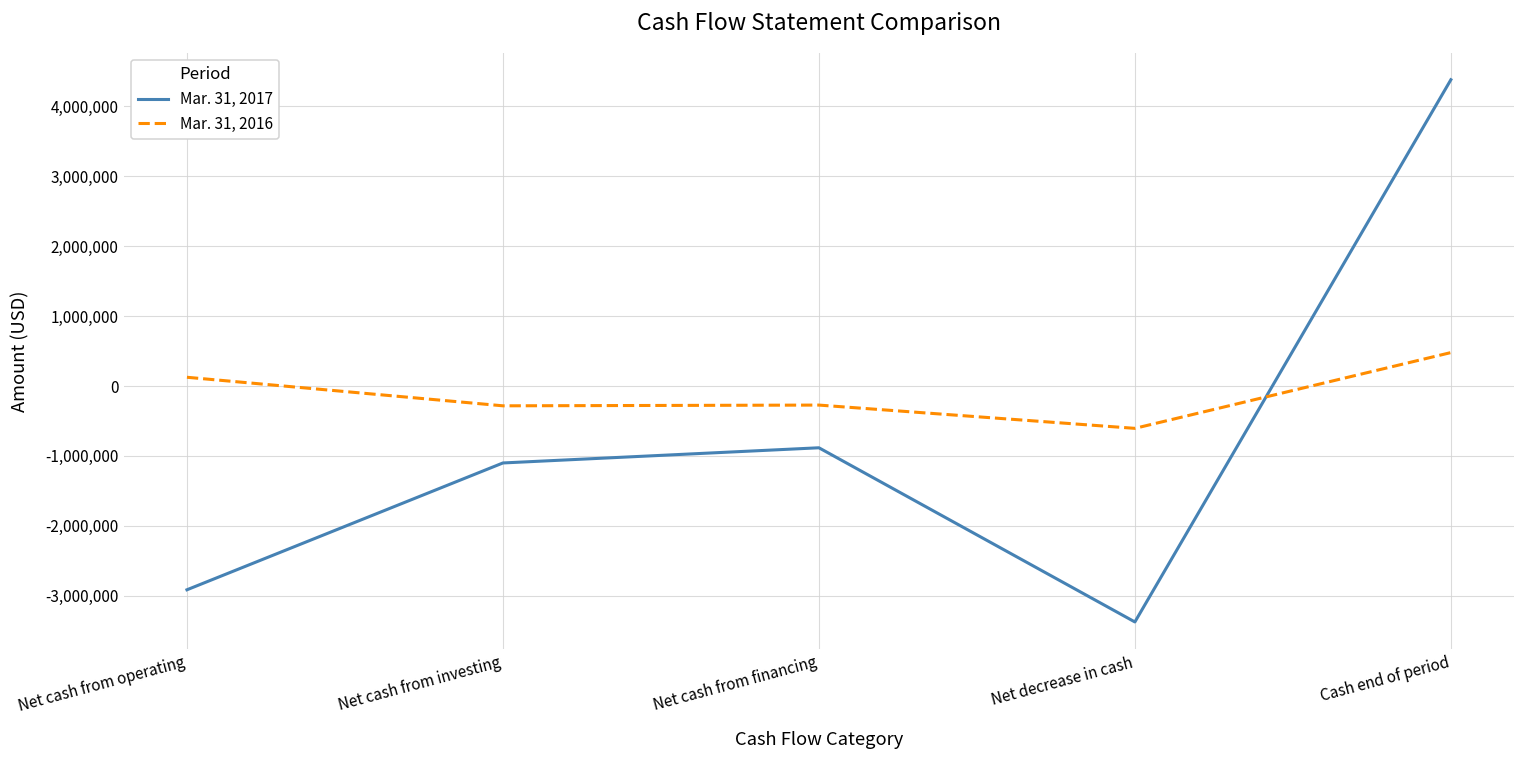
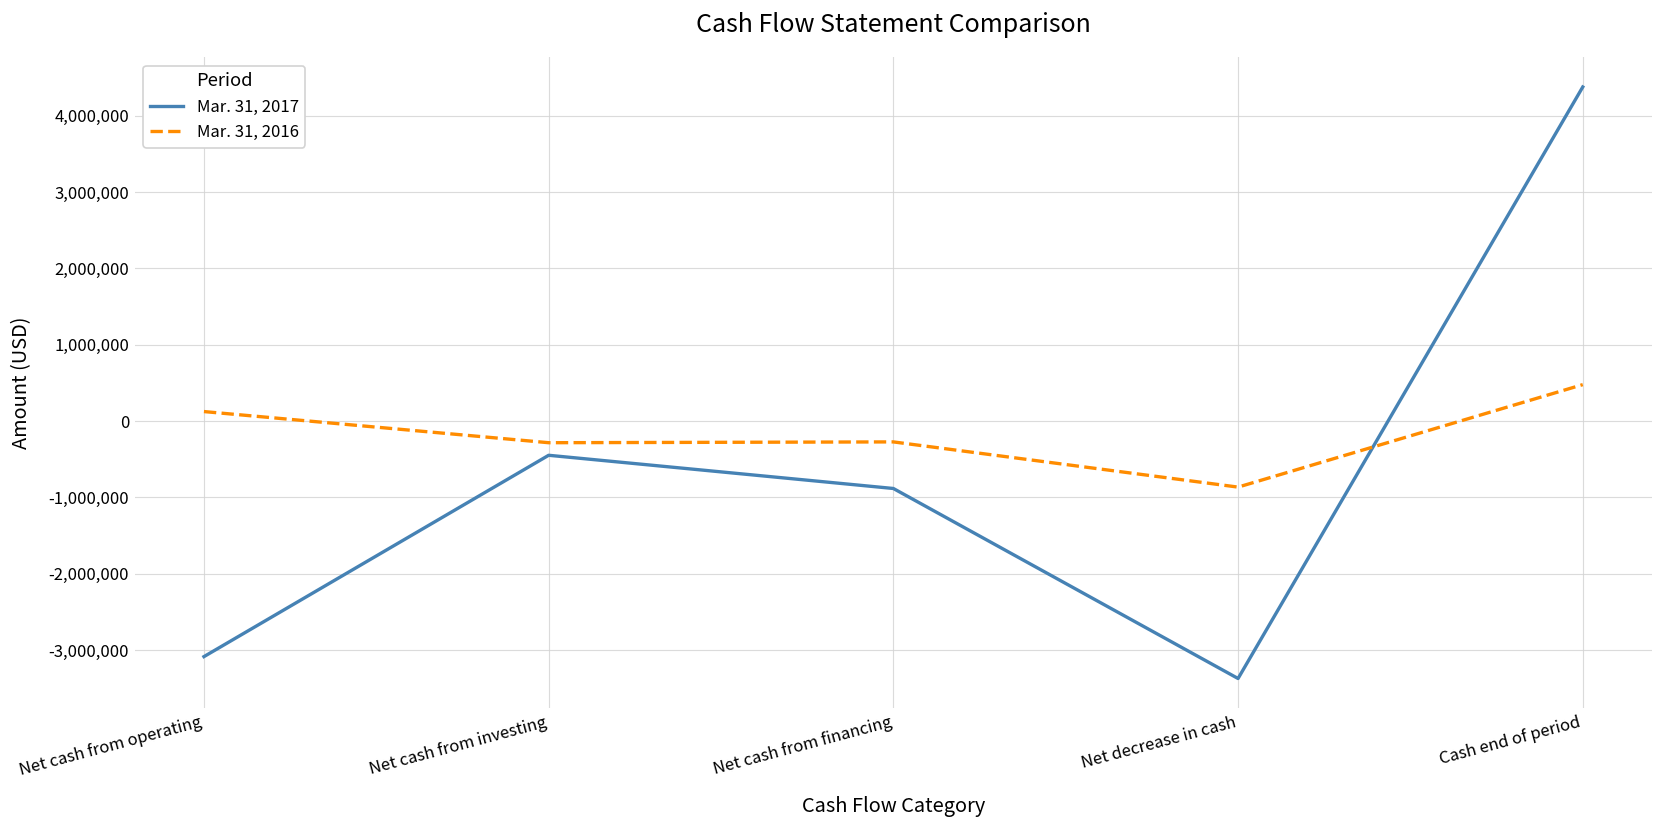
  {
    "Mar. 31, 2017": {
-     "Net cash from operating": "-2,900,000",
-     "Net cash from investing": "-1,100,000",
+     "Net cash from operating": "-3,100,000",
+     "Net cash from investing": "-400,000",
      "Net cash from financing": "-900,000",
      "Net decrease in cash": "-3,400,000",
      "Cash end of period": "4,400,000"
    },
    "Mar. 31, 2016": {
      "Net cash from operating": "100,000",
      "Net cash from investing": "-300,000",
      "Net cash from financing": "-300,000",
-     "Net decrease in cash": "-600,000",
+     "Net decrease in cash": "-900,000",
      "Cash end of period": "500,000"
    }
  }
